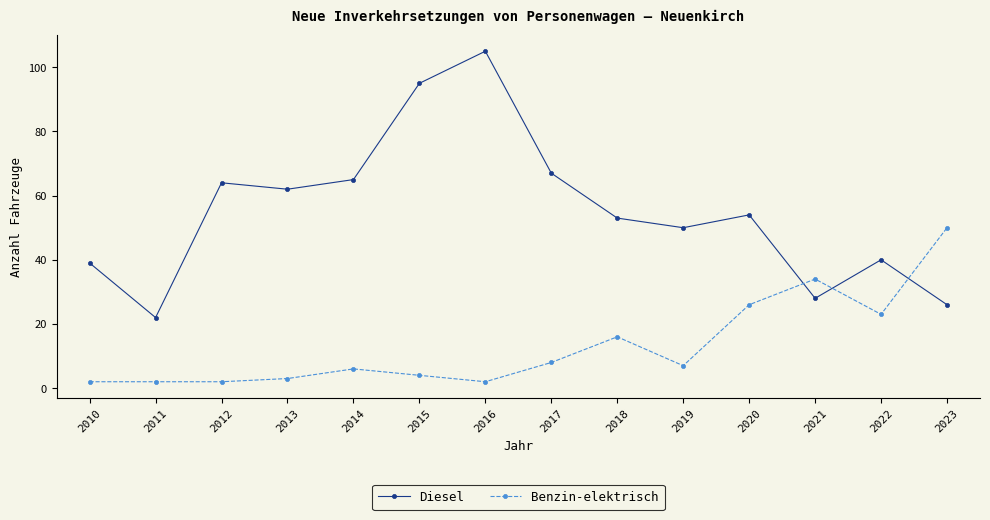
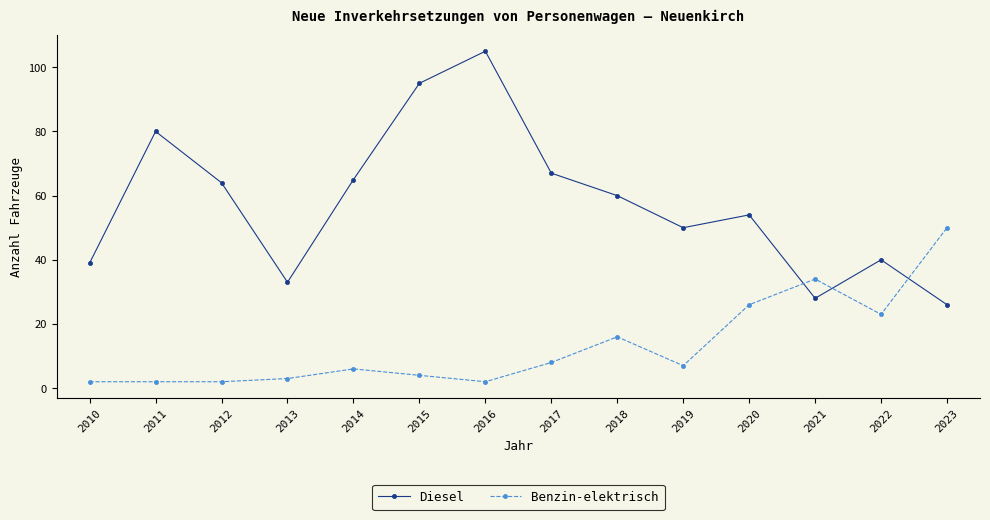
  {
    "Diesel": {
      "2010": 39,
-     "2011": 22,
+     "2011": 80,
      "2012": 64,
-     "2013": 62,
+     "2013": 33,
      "2014": 65,
      "2015": 95,
      "2016": 105,
      "2017": 67,
-     "2018": 53,
+     "2018": 60,
      "2019": 50,
      "2020": 54,
      "2021": 28,
      "2022": 40,
      "2023": 26
    },
    "Benzin-elektrisch": {
      "2010": 2,
      "2011": 2,
      "2012": 2,
      "2013": 3,
      "2014": 6,
      "2015": 4,
      "2016": 2,
      "2017": 8,
      "2018": 16,
      "2019": 7,
      "2020": 26,
      "2021": 34,
      "2022": 23,
      "2023": 50
    }
  }
